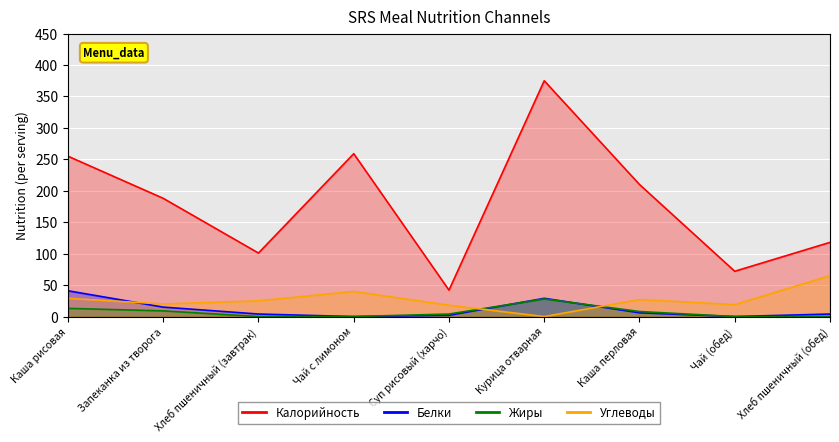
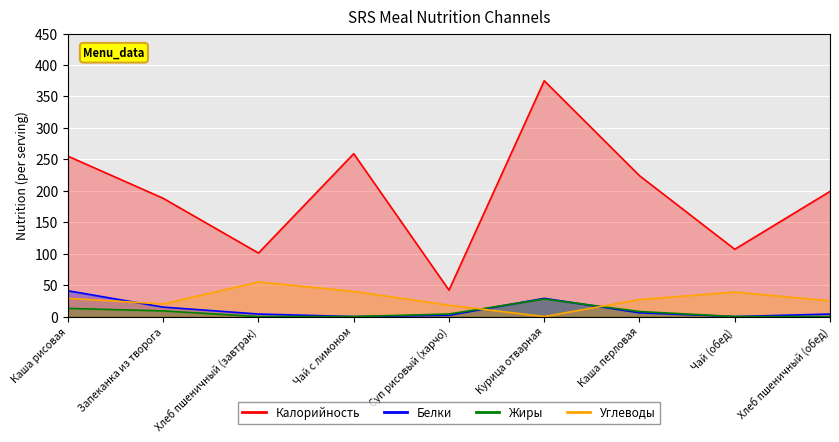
  {
    "Калорийность": {
      "Каша рисовая": 260,
      "Запеканка из творога": 190,
      "Хлеб пшеничный (завтрак)": 100,
      "Чай с лимоном": 260,
      "Суп рисовый (харчо)": 40,
      "Курица отварная": 380,
-     "Каша перловая": 210,
-     "Чай (обед)": 70,
-     "Хлеб пшеничный (обед)": 120
+     "Каша перловая": 220,
+     "Чай (обед)": 110,
+     "Хлеб пшеничный (обед)": 200
    },
    "Белки": {
      "Каша рисовая": 40,
      "Запеканка из творога": 20
    },
    "Жиры": {
      "Каша рисовая": 10,
      "Запеканка из творога": 10
    },
    "Углеводы": {
      "Каша рисовая": 30,
      "Запеканка из творога": 20,
-     "Хлеб пшеничный (завтрак)": 30,
+     "Хлеб пшеничный (завтрак)": 60,
      "Чай с лимоном": 40,
      "Суп рисовый (харчо)": 20,
      "Курица отварная": 0,
      "Каша перловая": 30,
-     "Чай (обед)": 20,
-     "Хлеб пшеничный (обед)": 70
+     "Чай (обед)": 40,
+     "Хлеб пшеничный (обед)": 30
    }
  }
